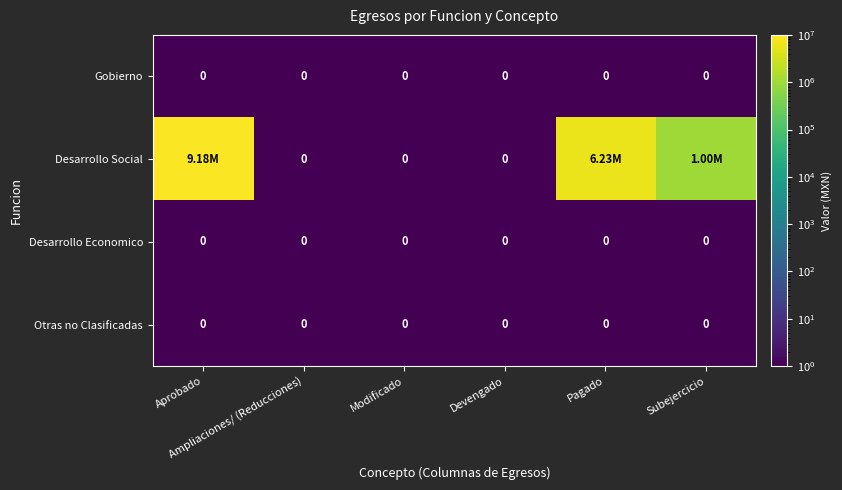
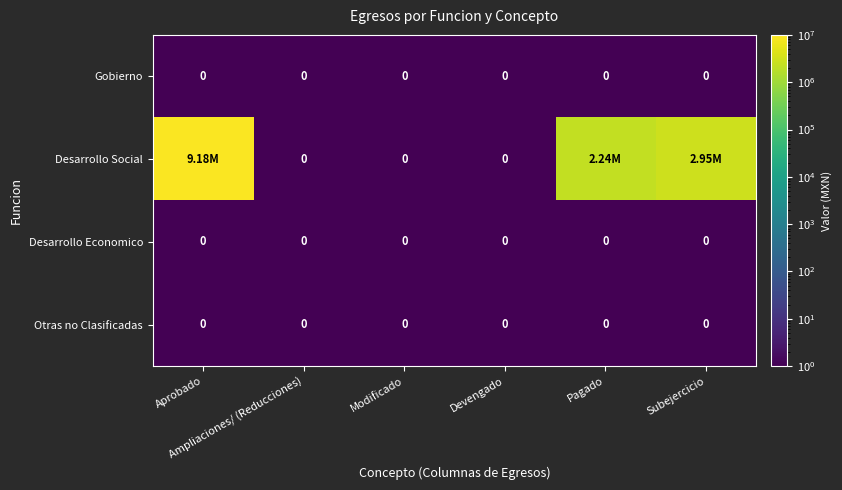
  {
    "Gobierno": {
      "Aprobado": "0",
      "Ampliaciones/ (Reducciones)": "0",
      "Modificado": "0",
      "Devengado": "0",
      "Pagado": "0",
      "Subejercicio": "0"
    },
    "Desarrollo Social": {
      "Aprobado": "9.18M",
      "Ampliaciones/ (Reducciones)": "0",
      "Modificado": "0",
      "Devengado": "0",
-     "Pagado": "6.23M",
-     "Subejercicio": "1.00M"
+     "Pagado": "2.24M",
+     "Subejercicio": "2.95M"
    },
    "Desarrollo Economico": {
      "Aprobado": "0",
      "Ampliaciones/ (Reducciones)": "0",
      "Modificado": "0",
      "Devengado": "0",
      "Pagado": "0",
      "Subejercicio": "0"
    },
    "Otras no Clasificadas": {
      "Aprobado": "0",
      "Ampliaciones/ (Reducciones)": "0",
      "Modificado": "0",
      "Devengado": "0",
      "Pagado": "0",
      "Subejercicio": "0"
    }
  }
